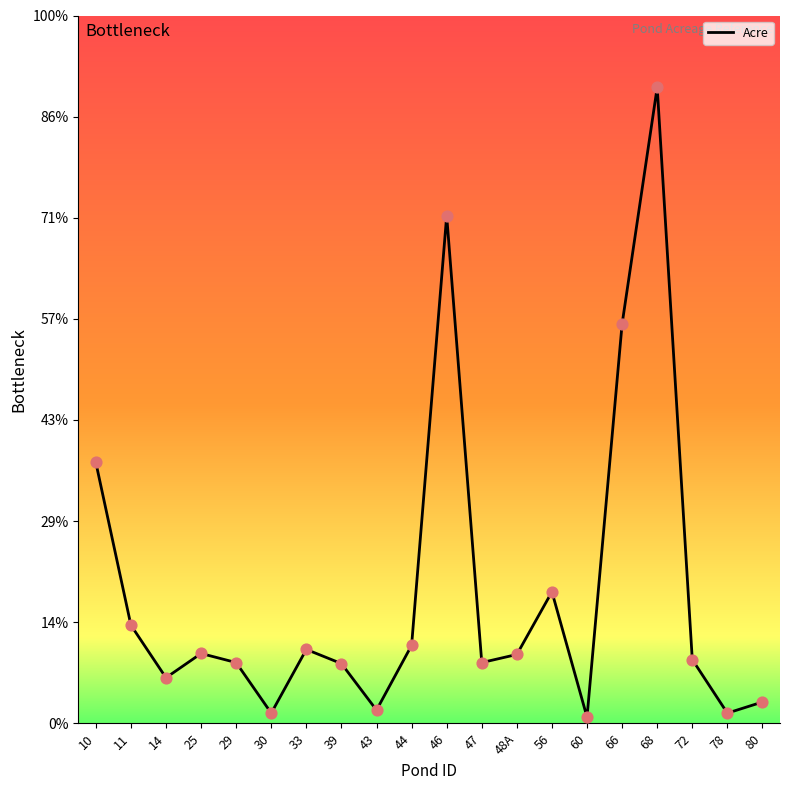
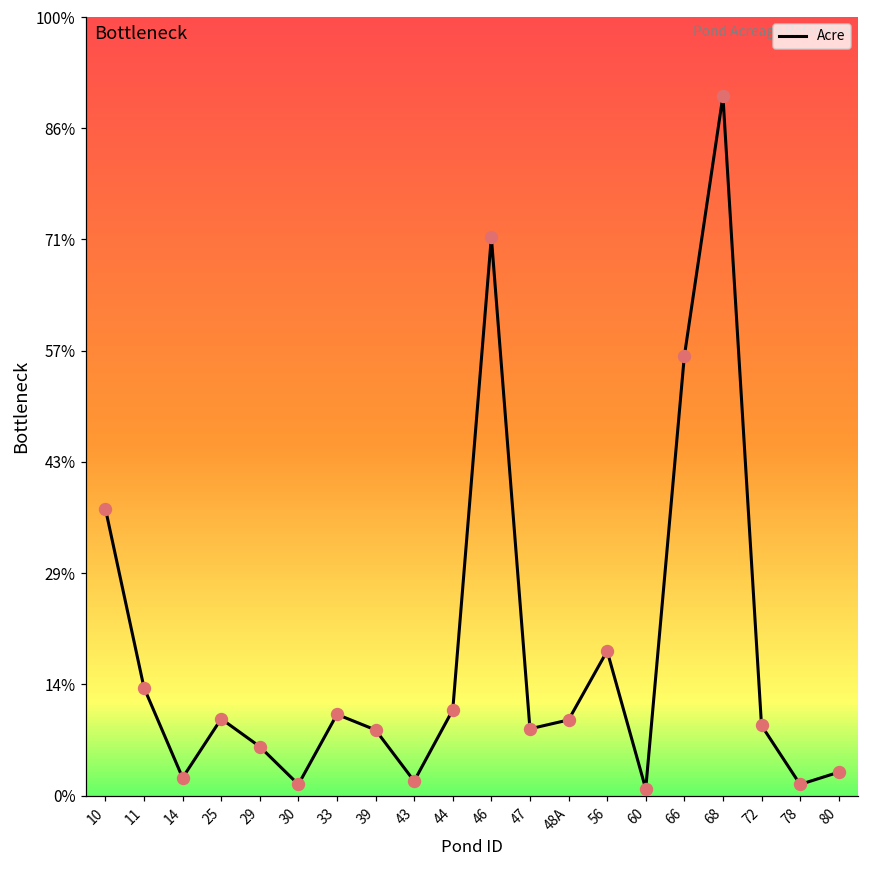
  {
    "10": "37%",
    "11": "14%",
-   "14": "6%",
+   "14": "2%",
    "25": "10%",
-   "29": "9%",
+   "29": "6%",
    "30": "1%",
    "33": "10%",
    "39": "8%",
    "43": "2%",
    "44": "11%",
    "46": "72%",
    "47": "9%",
    "48A": "10%",
    "56": "19%",
    "60": "1%",
    "66": "56%",
    "68": "90%",
    "72": "9%",
    "78": "1%",
    "80": "3%"
  }
